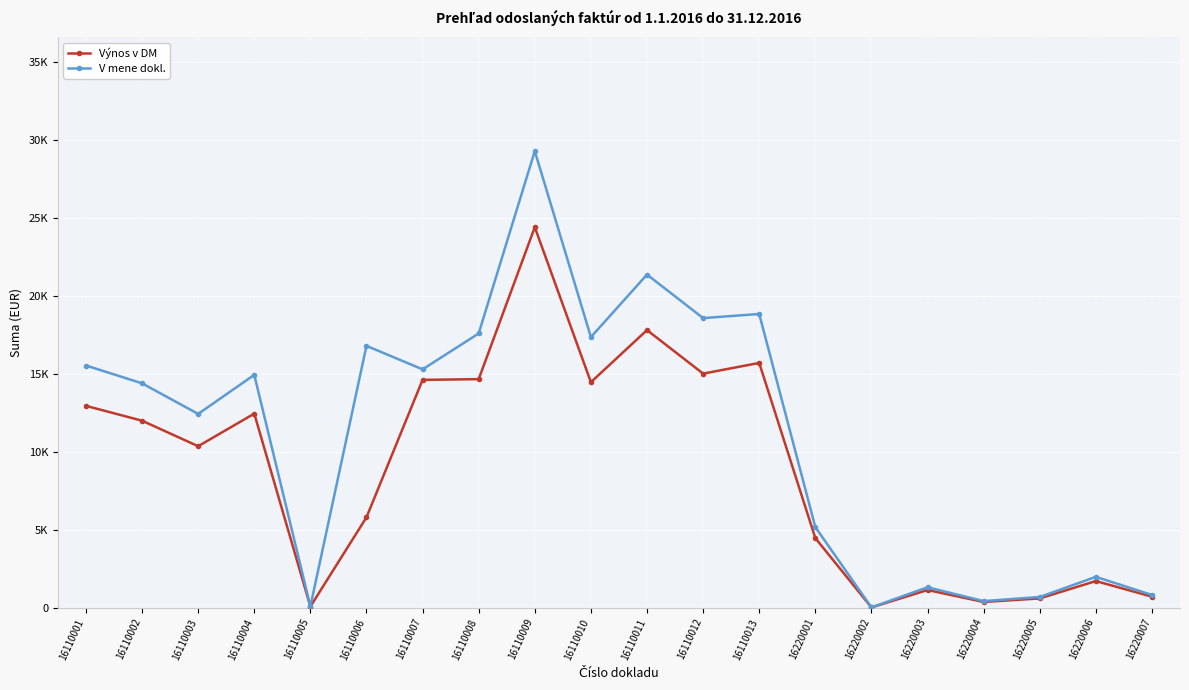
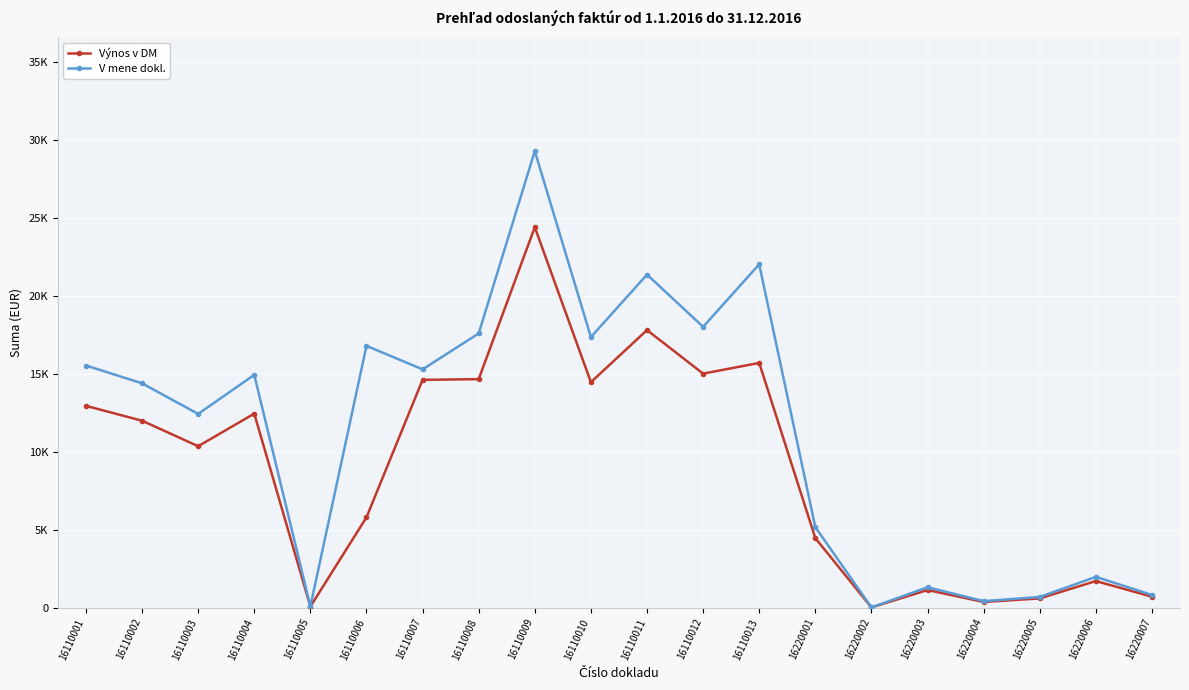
  {
    "Výnos v DM": {
      "16110001": 12900,
      "16110002": 12000,
      "16110003": 10400,
      "16110004": 12400,
      "16110006": 5800,
      "16110007": 14600,
      "16110008": 14700,
      "16110009": 24400,
      "16110010": 14500,
      "16110011": 17800,
      "16110012": 15000,
      "16110013": 15700,
      "16220001": 4500,
      "16220003": 1100,
      "16220006": 1700
    },
    "V mene dokl.": {
      "16110001": 15500,
      "16110002": 14400,
      "16110003": 12400,
      "16110004": 14900,
      "16110006": 16800,
      "16110007": 15300,
      "16110008": 17600,
      "16110009": 29300,
      "16110010": 17400,
      "16110011": 21400,
-     "16110012": 18600,
-     "16110013": 18800,
+     "16110012": 18000,
+     "16110013": 22000,
      "16220001": 5200,
      "16220003": 1300,
      "16220006": 2000
    }
  }
